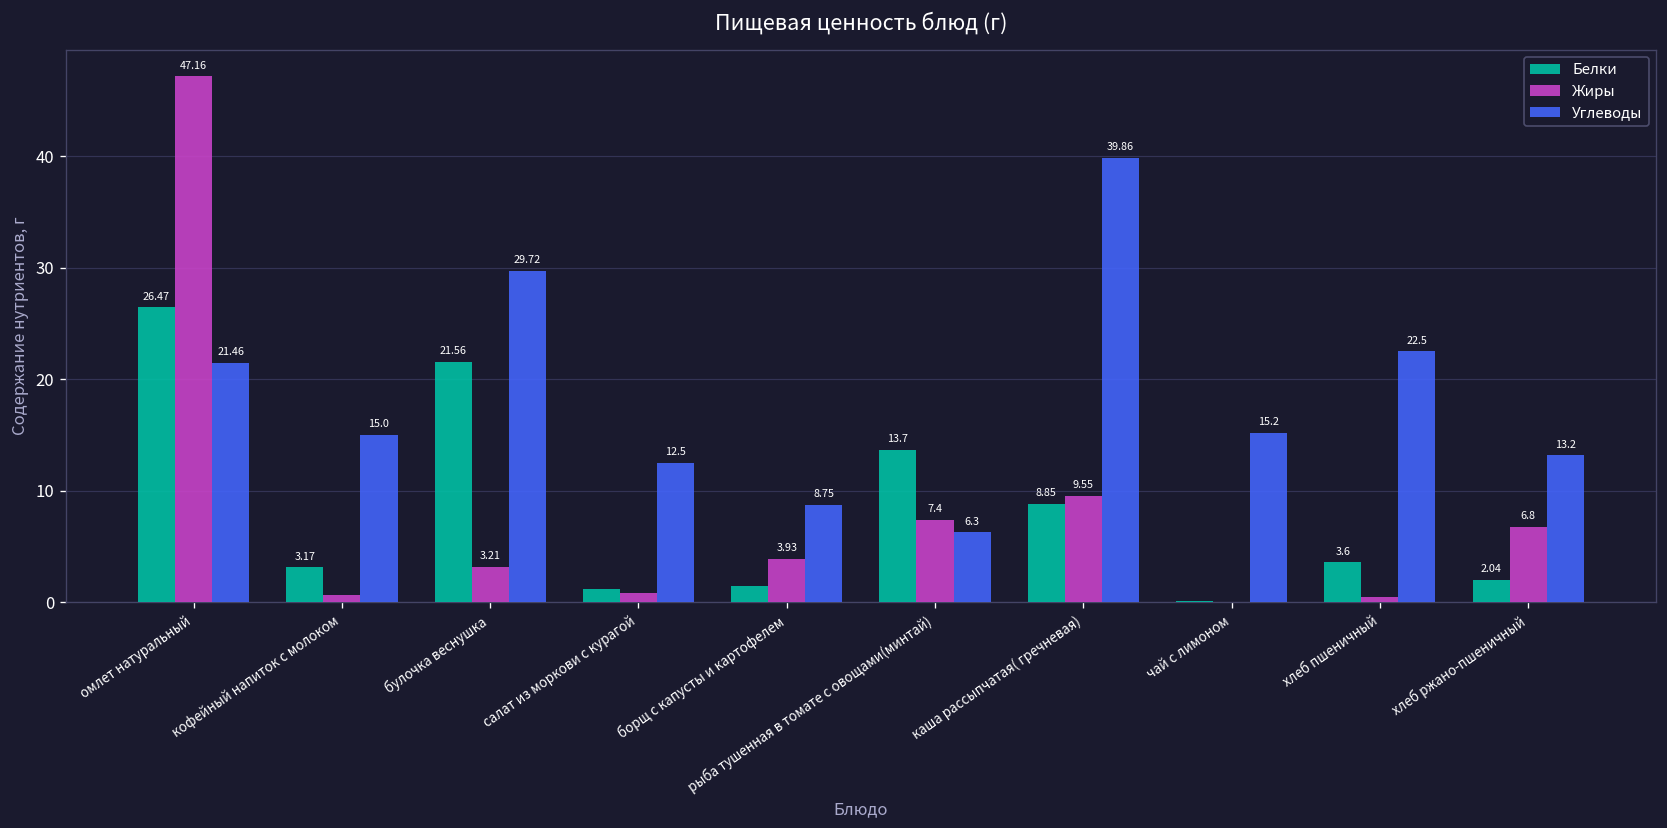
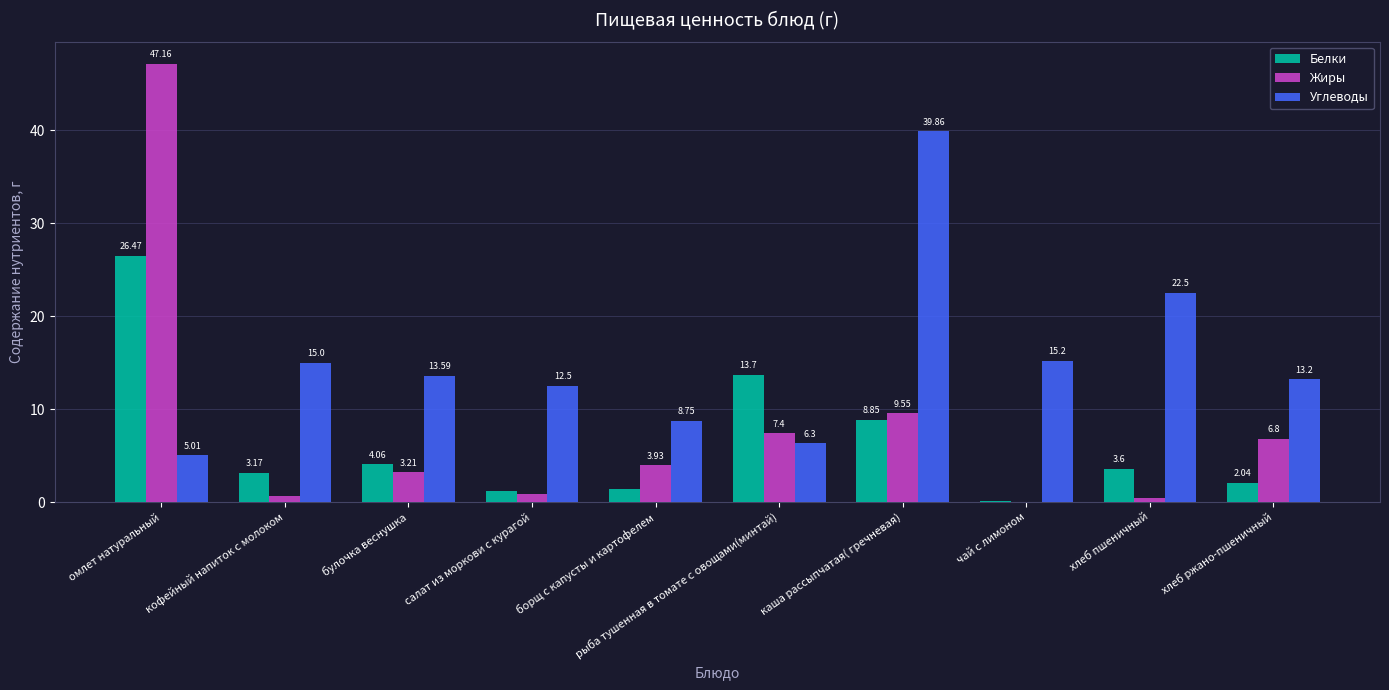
  {
    "Белки": {
      "омлет натуральный": 26.47,
      "кофейный напиток с молоком": 3.17,
-     "булочка веснушка": 21.56,
+     "булочка веснушка": 4.06,
      "рыба тушенная в томате с овощами(минтай)": 13.7,
      "каша рассыпчатая( гречневая)": 8.85,
      "хлеб пшеничный": 3.6,
      "хлеб ржано-пшеничный": 2.04
    },
    "Жиры": {
      "омлет натуральный": 47.16,
      "булочка веснушка": 3.21,
      "борщ с капусты и картофелем": 3.93,
      "рыба тушенная в томате с овощами(минтай)": 7.4,
      "каша рассыпчатая( гречневая)": 9.55,
      "хлеб ржано-пшеничный": 6.8
    },
    "Углеводы": {
-     "омлет натуральный": 21.46,
+     "омлет натуральный": 5.01,
      "кофейный напиток с молоком": 15.0,
-     "булочка веснушка": 29.72,
+     "булочка веснушка": 13.59,
      "салат из моркови с курагой": 12.5,
      "борщ с капусты и картофелем": 8.75,
      "рыба тушенная в томате с овощами(минтай)": 6.3,
      "каша рассыпчатая( гречневая)": 39.86,
      "чай с лимоном": 15.2,
      "хлеб пшеничный": 22.5,
      "хлеб ржано-пшеничный": 13.2
    }
  }
